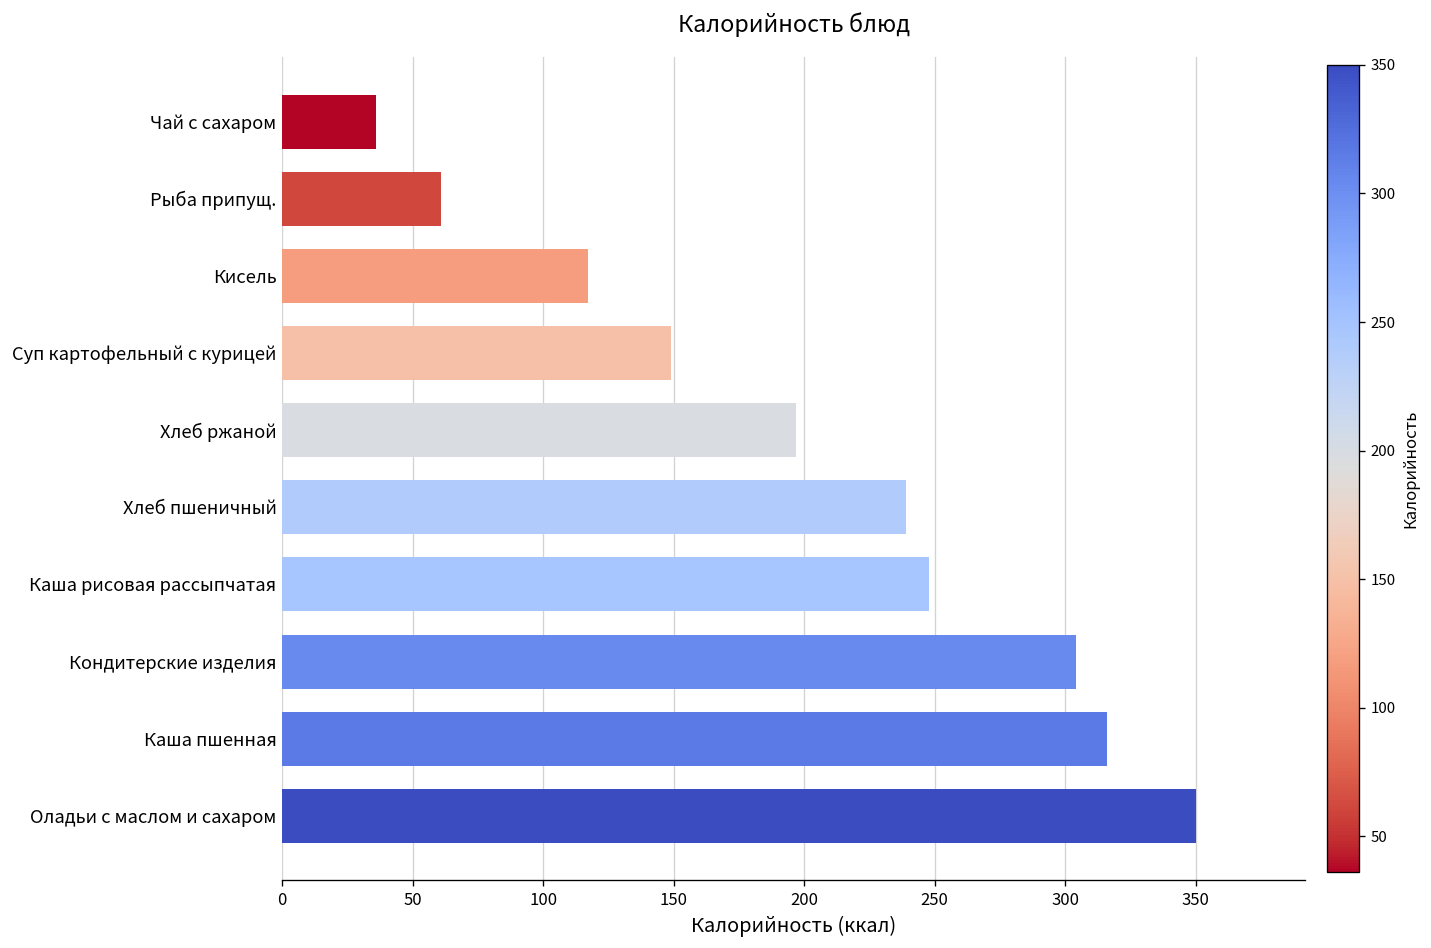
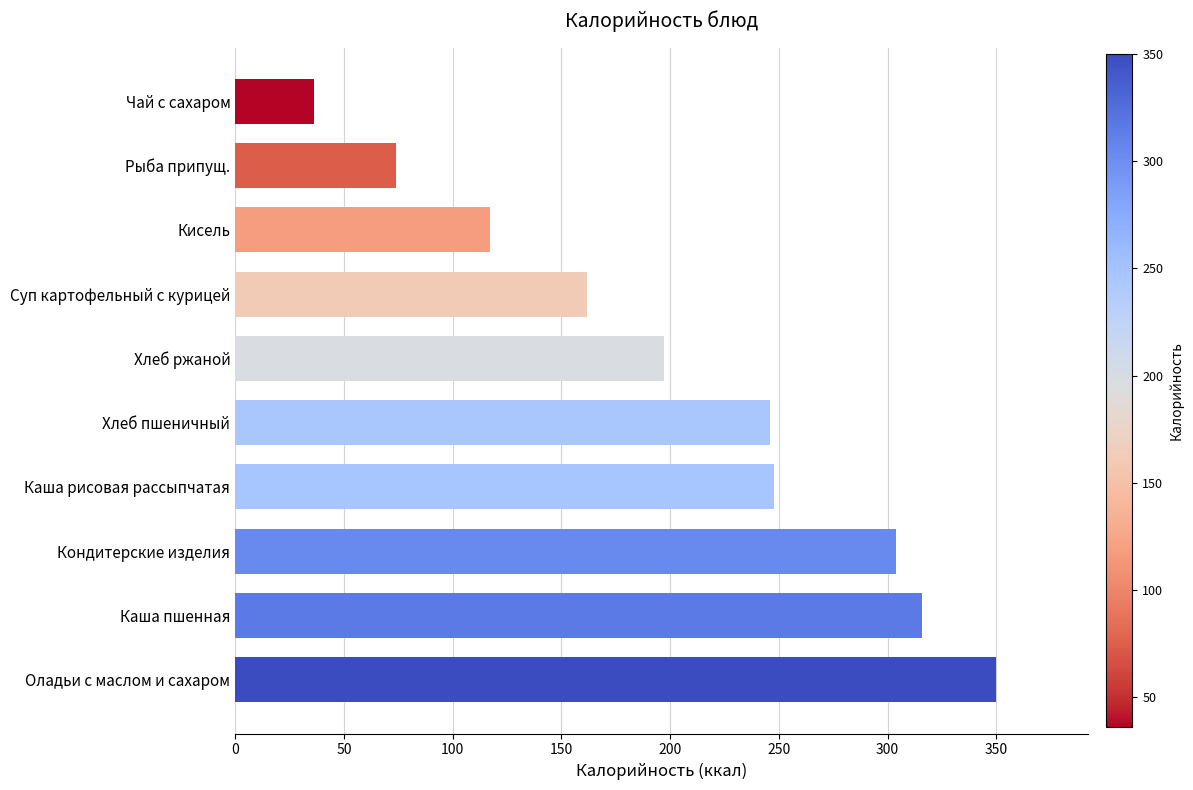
  {
    "Чай с сахаром": 36,
-   "Рыба припущ.": 61,
+   "Рыба припущ.": 74,
    "Кисель": 117,
-   "Суп картофельный с курицей": 149,
+   "Суп картофельный с курицей": 162,
    "Хлеб ржаной": 197,
-   "Хлеб пшеничный": 239,
+   "Хлеб пшеничный": 246,
    "Каша рисовая рассыпчатая": 248,
    "Кондитерские изделия": 304,
    "Каша пшенная": 316,
    "Оладьи с маслом и сахаром": 350
  }
